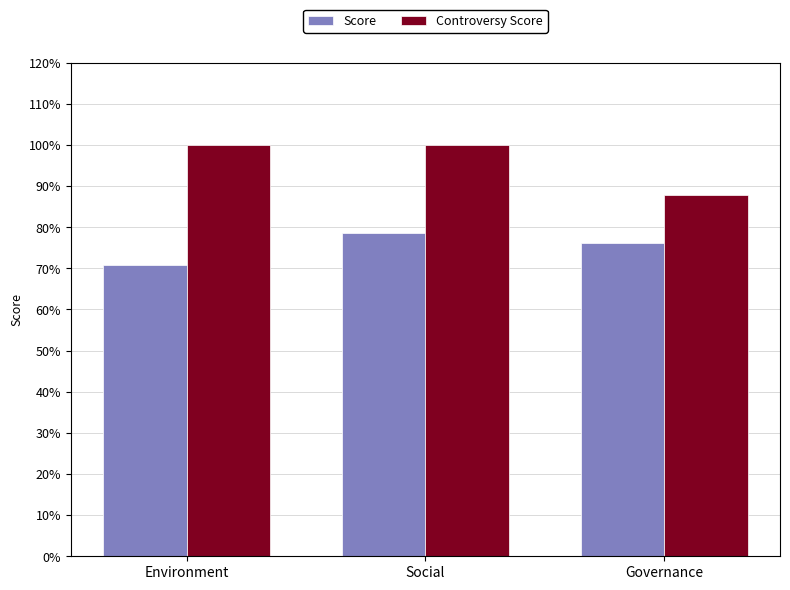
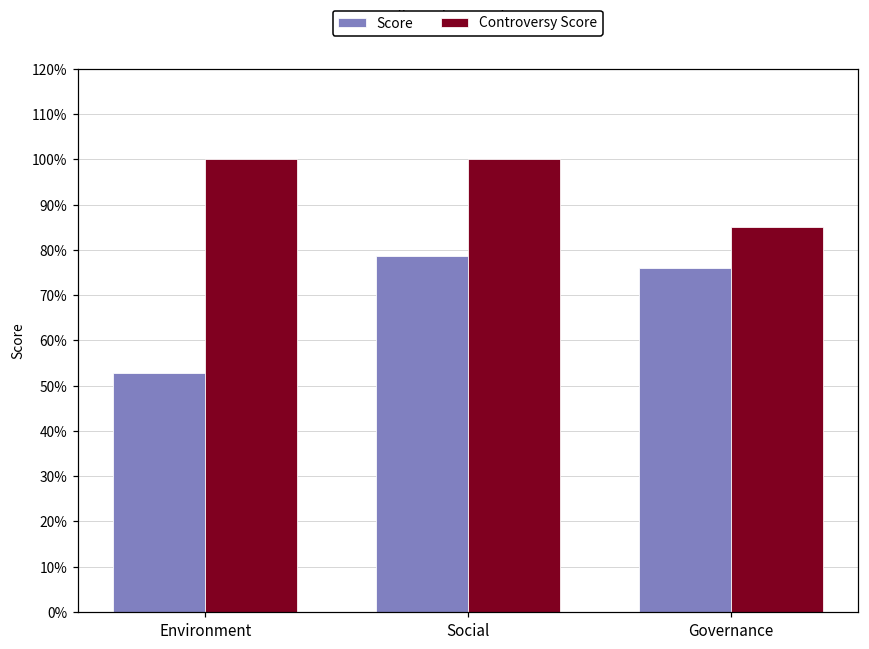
  {
    "Score": {
-     "Environment": "71%",
+     "Environment": "53%",
      "Social": "79%",
      "Governance": "76%"
    },
    "Controversy Score": {
      "Environment": "100%",
      "Social": "100%",
-     "Governance": "88%"
+     "Governance": "85%"
    }
  }
